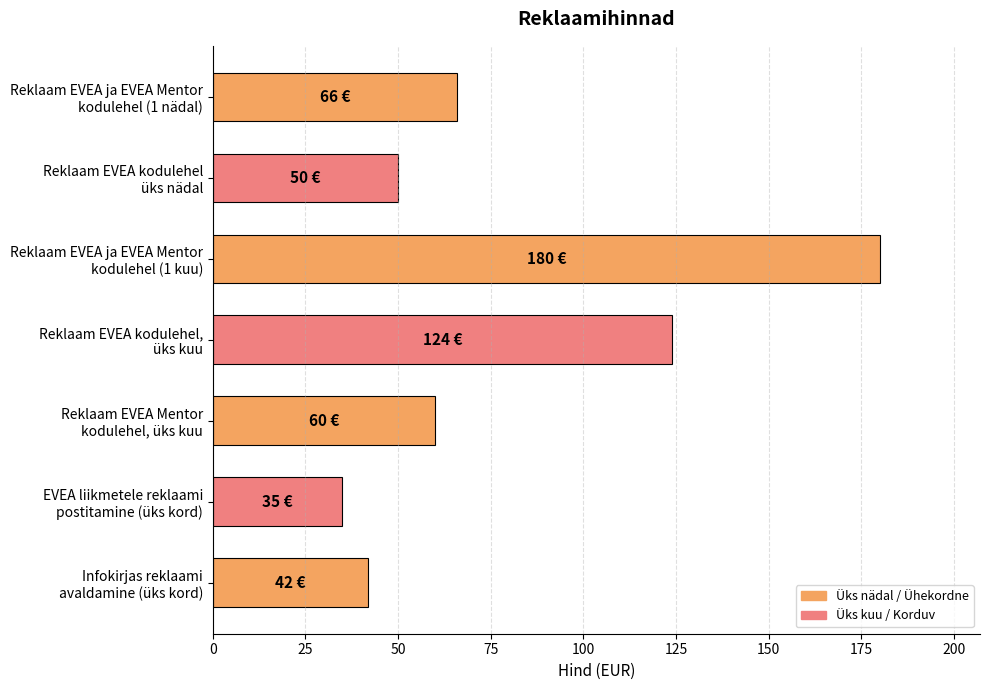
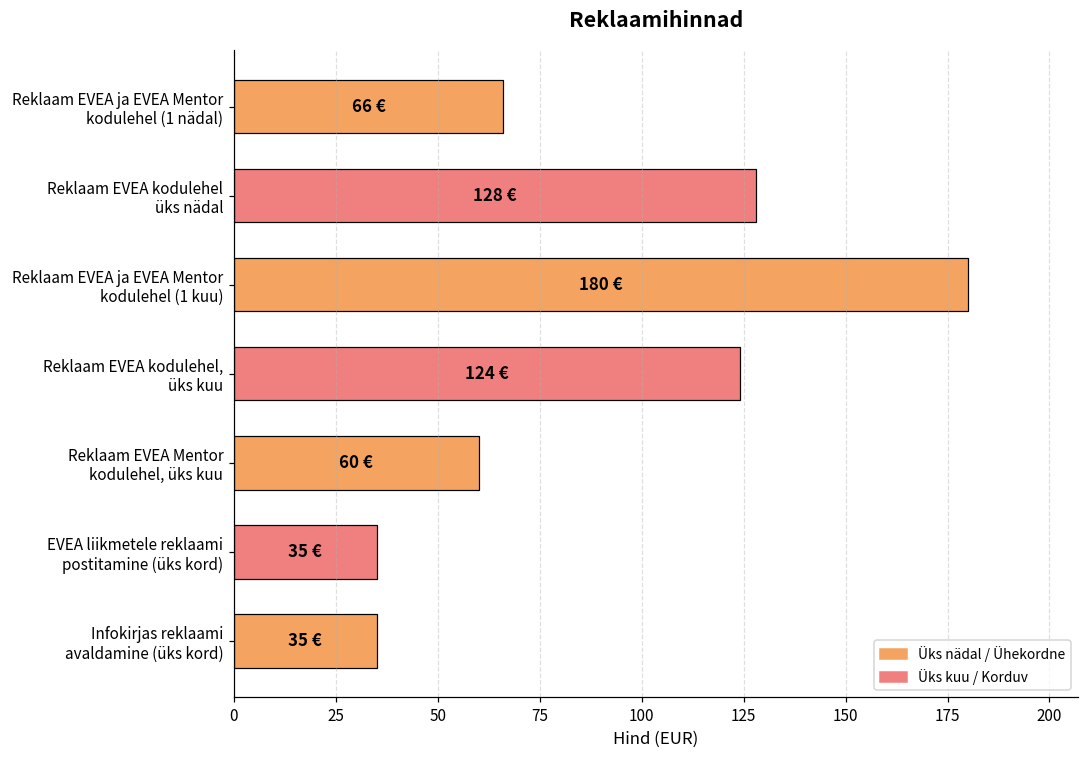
  {
    "Reklaam EVEA ja EVEA Mentor kodulehel (1 nädal)": 66,
-   "Reklaam EVEA kodulehel üks nädal": 50,
+   "Reklaam EVEA kodulehel üks nädal": 128,
    "Reklaam EVEA ja EVEA Mentor kodulehel (1 kuu)": 180,
    "Reklaam EVEA kodulehel, üks kuu": 124,
    "Reklaam EVEA Mentor kodulehel, üks kuu": 60,
    "EVEA liikmetele reklaami postitamine (üks kord)": 35,
-   "Infokirjas reklaami avaldamine (üks kord)": 42
+   "Infokirjas reklaami avaldamine (üks kord)": 35
  }
